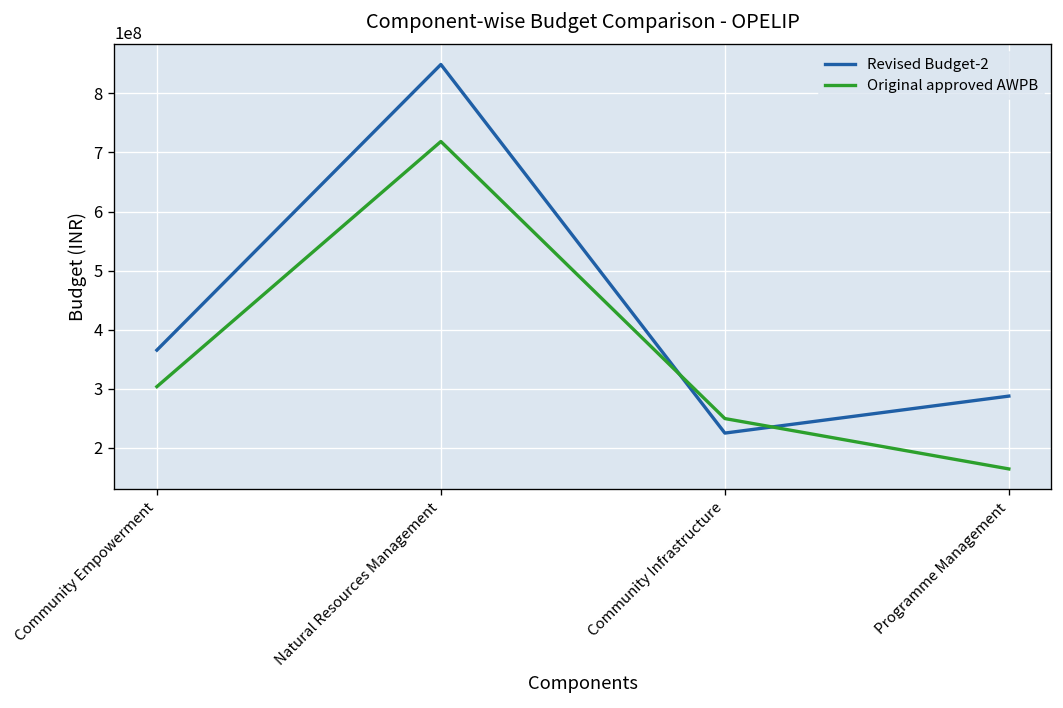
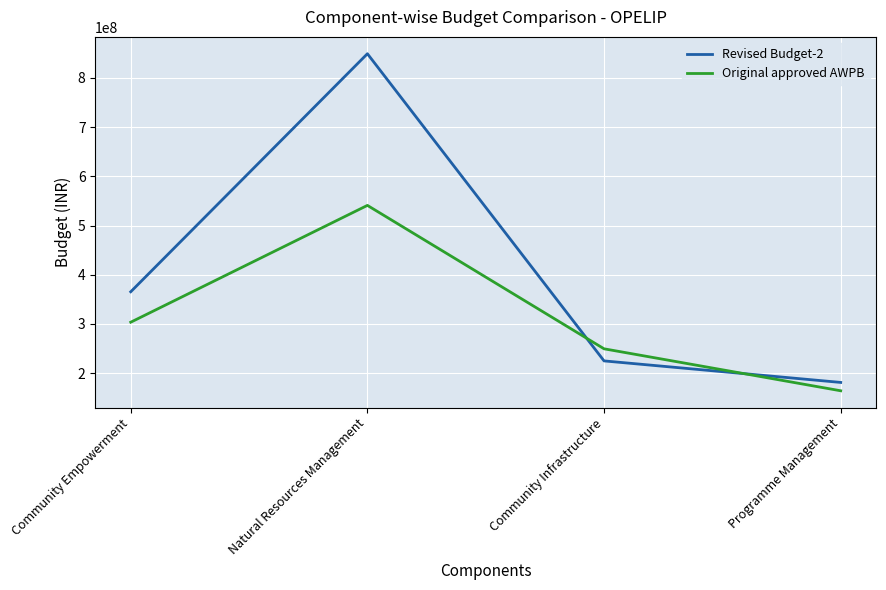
  {
    "Revised Budget-2": {
      "Community Empowerment": 370000000,
      "Natural Resources Management": 850000000,
      "Community Infrastructure": 220000000,
-     "Programme Management": 290000000
+     "Programme Management": 180000000
    },
    "Original approved AWPB": {
      "Community Empowerment": 300000000,
-     "Natural Resources Management": 720000000,
+     "Natural Resources Management": 540000000,
      "Community Infrastructure": 250000000,
      "Programme Management": 160000000
    }
  }
